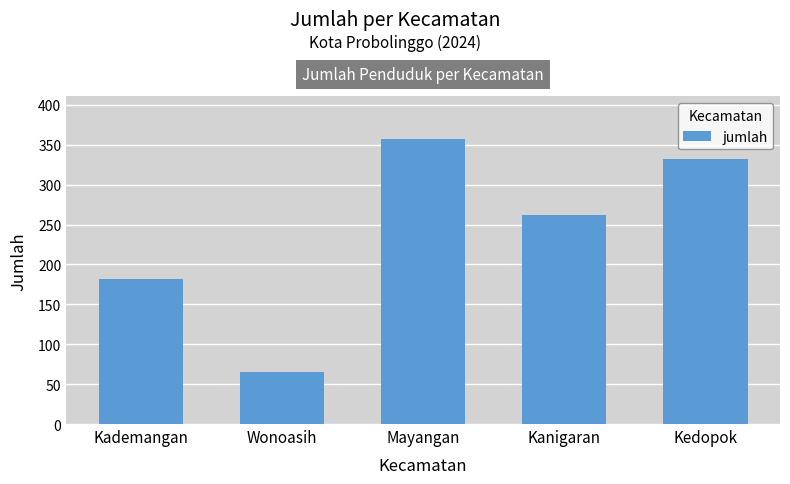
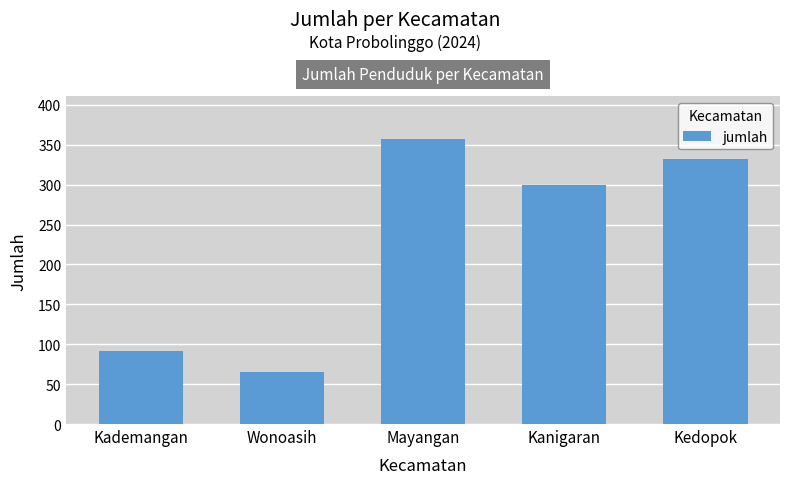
  {
-   "Kademangan": 180,
+   "Kademangan": 90,
    "Wonoasih": 70,
    "Mayangan": 360,
-   "Kanigaran": 260,
+   "Kanigaran": 300,
    "Kedopok": 330
  }
